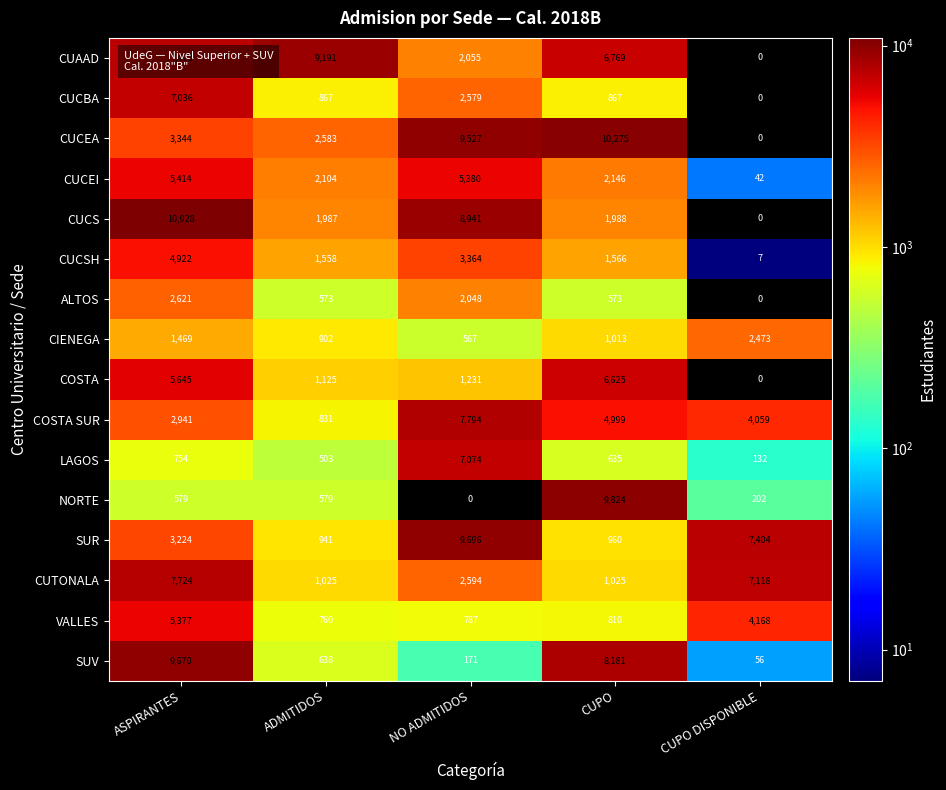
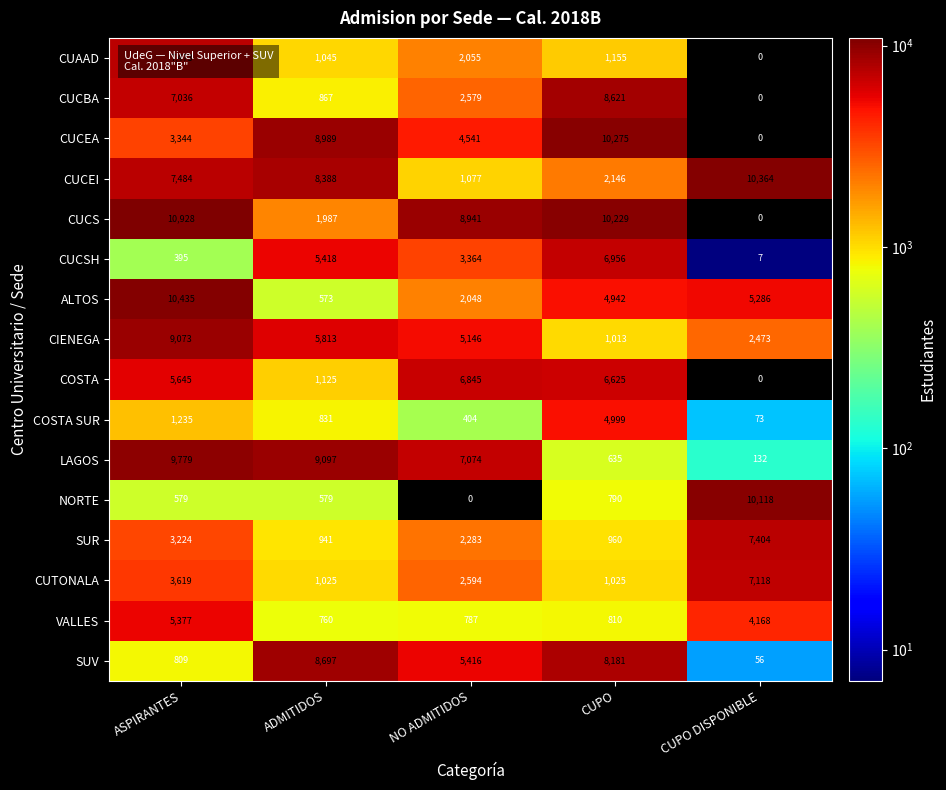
  {
    "CUAAD": {
-     "ADMITIDOS": "9,191",
+     "ADMITIDOS": "1,045",
      "NO ADMITIDOS": "2,055",
-     "CUPO": "6,769",
+     "CUPO": "1,155",
      "CUPO DISPONIBLE": "0"
    },
    "CUCBA": {
      "ASPIRANTES": "7,036",
      "ADMITIDOS": "867",
      "NO ADMITIDOS": "2,579",
-     "CUPO": "867",
+     "CUPO": "8,621",
      "CUPO DISPONIBLE": "0"
    },
    "CUCEA": {
      "ASPIRANTES": "3,344",
-     "ADMITIDOS": "2,583",
-     "NO ADMITIDOS": "9,527",
+     "ADMITIDOS": "8,989",
+     "NO ADMITIDOS": "4,541",
      "CUPO": "10,275",
      "CUPO DISPONIBLE": "0"
    },
    "CUCEI": {
-     "ASPIRANTES": "5,414",
-     "ADMITIDOS": "2,104",
-     "NO ADMITIDOS": "5,380",
+     "ASPIRANTES": "7,484",
+     "ADMITIDOS": "8,388",
+     "NO ADMITIDOS": "1,077",
      "CUPO": "2,146",
-     "CUPO DISPONIBLE": "42"
+     "CUPO DISPONIBLE": "10,364"
    },
    "CUCS": {
      "ASPIRANTES": "10,928",
      "ADMITIDOS": "1,987",
      "NO ADMITIDOS": "8,941",
-     "CUPO": "1,988",
+     "CUPO": "10,229",
      "CUPO DISPONIBLE": "0"
    },
    "CUCSH": {
-     "ASPIRANTES": "4,922",
-     "ADMITIDOS": "1,558",
+     "ASPIRANTES": "395",
+     "ADMITIDOS": "5,418",
      "NO ADMITIDOS": "3,364",
-     "CUPO": "1,566",
+     "CUPO": "6,956",
      "CUPO DISPONIBLE": "7"
    },
    "ALTOS": {
-     "ASPIRANTES": "2,621",
+     "ASPIRANTES": "10,435",
      "ADMITIDOS": "573",
      "NO ADMITIDOS": "2,048",
-     "CUPO": "573",
-     "CUPO DISPONIBLE": "0"
+     "CUPO": "4,942",
+     "CUPO DISPONIBLE": "5,286"
    },
    "CIENEGA": {
-     "ASPIRANTES": "1,469",
-     "ADMITIDOS": "902",
-     "NO ADMITIDOS": "567",
+     "ASPIRANTES": "9,073",
+     "ADMITIDOS": "5,813",
+     "NO ADMITIDOS": "5,146",
      "CUPO": "1,013",
      "CUPO DISPONIBLE": "2,473"
    },
    "COSTA": {
      "ASPIRANTES": "5,645",
      "ADMITIDOS": "1,125",
-     "NO ADMITIDOS": "1,231",
+     "NO ADMITIDOS": "6,845",
      "CUPO": "6,625",
      "CUPO DISPONIBLE": "0"
    },
    "COSTA SUR": {
-     "ASPIRANTES": "2,941",
+     "ASPIRANTES": "1,235",
      "ADMITIDOS": "831",
-     "NO ADMITIDOS": "7,794",
+     "NO ADMITIDOS": "404",
      "CUPO": "4,999",
-     "CUPO DISPONIBLE": "4,059"
+     "CUPO DISPONIBLE": "73"
    },
    "LAGOS": {
-     "ASPIRANTES": "754",
-     "ADMITIDOS": "503",
+     "ASPIRANTES": "9,779",
+     "ADMITIDOS": "9,097",
      "NO ADMITIDOS": "7,074",
      "CUPO": "635",
      "CUPO DISPONIBLE": "132"
    },
    "NORTE": {
      "ASPIRANTES": "579",
      "ADMITIDOS": "579",
      "NO ADMITIDOS": "0",
-     "CUPO": "9,824",
-     "CUPO DISPONIBLE": "202"
+     "CUPO": "790",
+     "CUPO DISPONIBLE": "10,118"
    },
    "SUR": {
      "ASPIRANTES": "3,224",
      "ADMITIDOS": "941",
-     "NO ADMITIDOS": "9,696",
+     "NO ADMITIDOS": "2,283",
      "CUPO": "960",
      "CUPO DISPONIBLE": "7,404"
    },
    "CUTONALA": {
-     "ASPIRANTES": "7,724",
+     "ASPIRANTES": "3,619",
      "ADMITIDOS": "1,025",
      "NO ADMITIDOS": "2,594",
      "CUPO": "1,025",
      "CUPO DISPONIBLE": "7,118"
    },
    "VALLES": {
      "ASPIRANTES": "5,377",
      "ADMITIDOS": "760",
      "NO ADMITIDOS": "787",
      "CUPO": "810",
      "CUPO DISPONIBLE": "4,168"
    },
    "SUV": {
-     "ASPIRANTES": "9,670",
-     "ADMITIDOS": "638",
-     "NO ADMITIDOS": "171",
+     "ASPIRANTES": "809",
+     "ADMITIDOS": "8,697",
+     "NO ADMITIDOS": "5,416",
      "CUPO": "8,181",
      "CUPO DISPONIBLE": "56"
    }
  }
